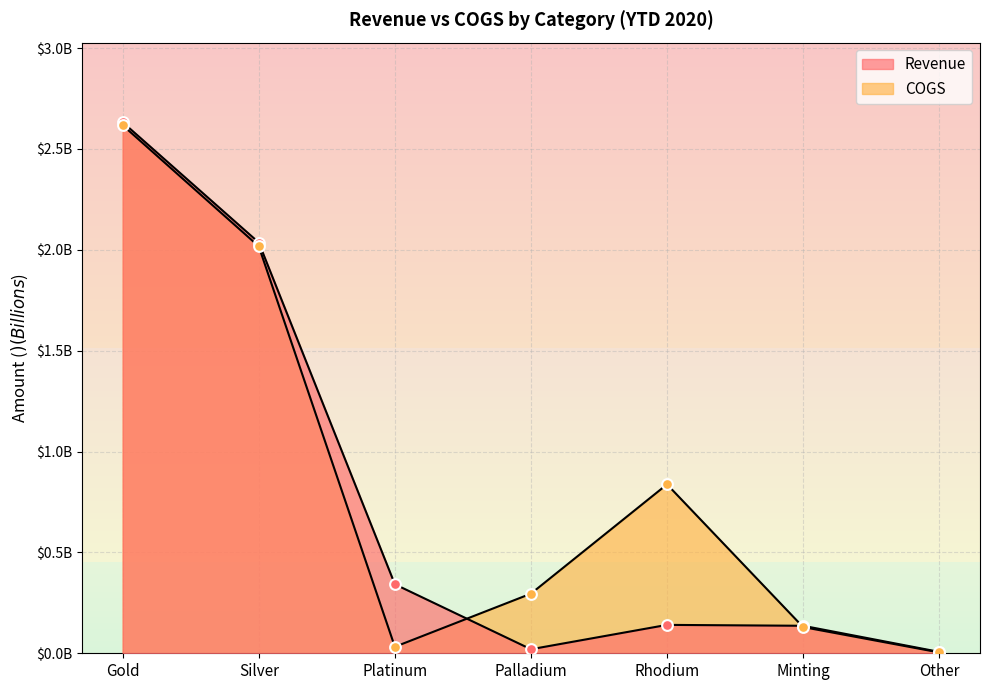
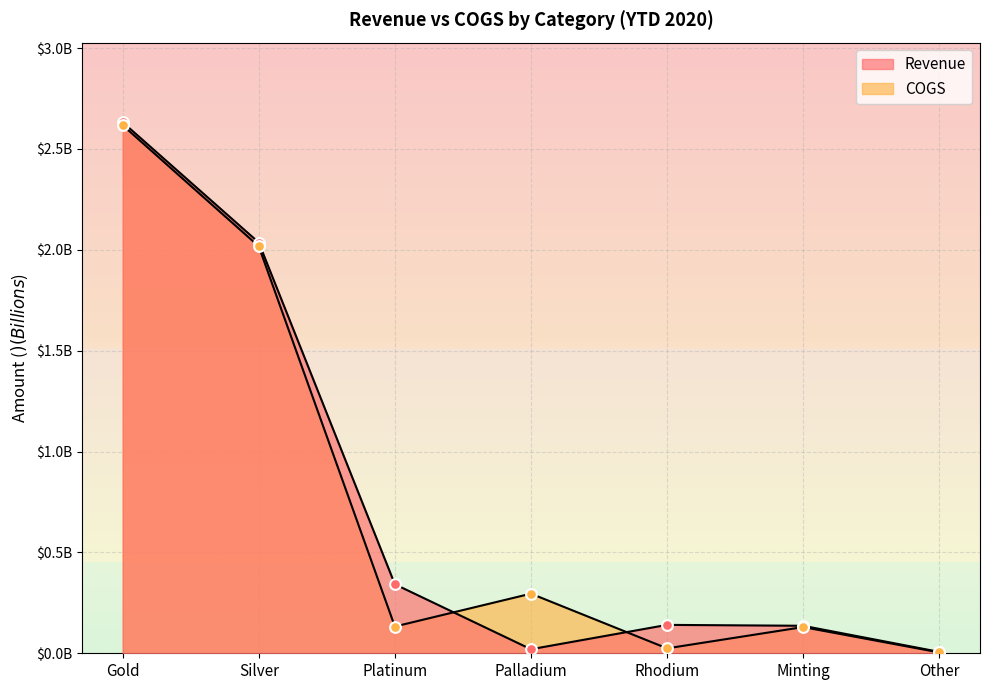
  {
    "Revenue": {
      "Gold": "$2630000000",
      "Silver": "$2040000000",
      "Platinum": "$340000000",
      "Palladium": "$20000000",
      "Rhodium": "$140000000"
    },
    "COGS": {
      "Gold": "$2620000000",
      "Silver": "$2020000000",
-     "Platinum": "$30000000",
+     "Platinum": "$130000000",
      "Palladium": "$300000000",
-     "Rhodium": "$840000000"
+     "Rhodium": "$20000000"
    }
  }
